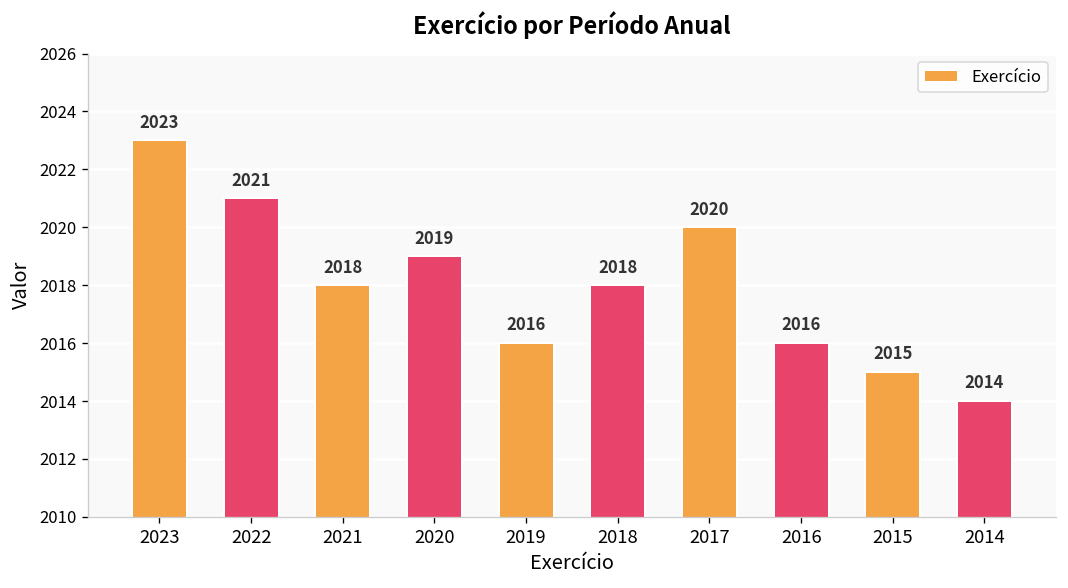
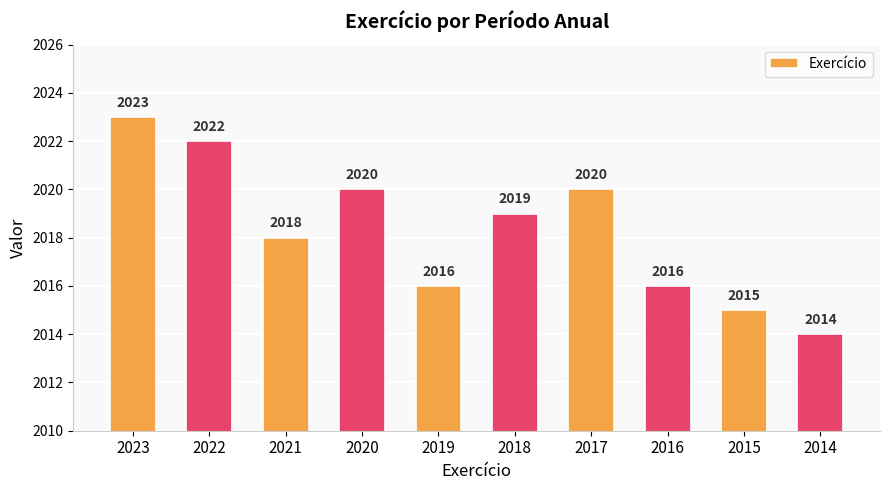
  {
    "2023": 2023,
-   "2022": 2021,
+   "2022": 2022,
    "2021": 2018,
-   "2020": 2019,
+   "2020": 2020,
    "2019": 2016,
-   "2018": 2018,
+   "2018": 2019,
    "2017": 2020,
    "2016": 2016,
    "2015": 2015,
    "2014": 2014
  }
